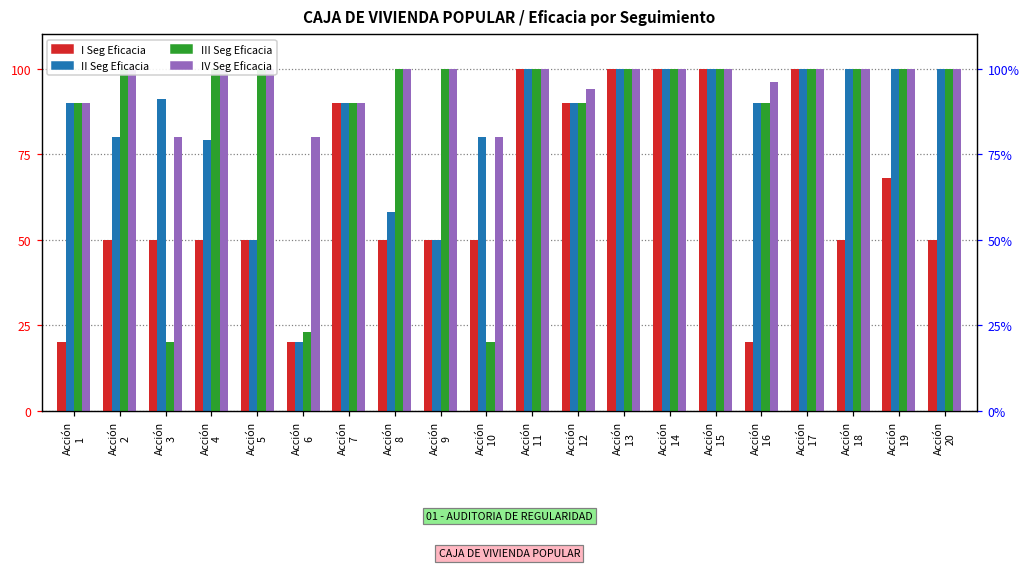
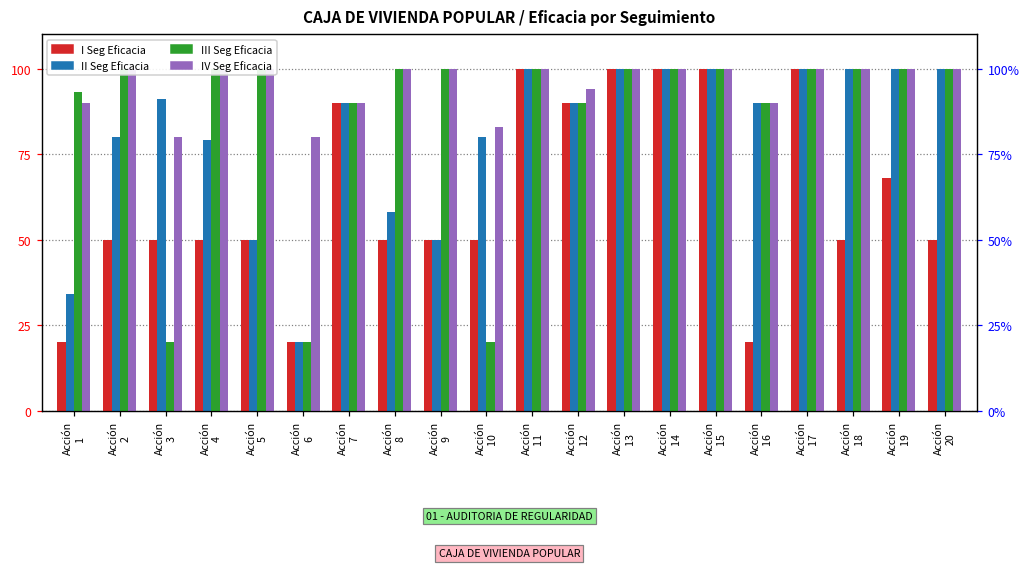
  {
    "I Seg Eficacia": {
      "Acción 1": 20,
      "Acción 2": 50,
      "Acción 3": 50,
      "Acción 4": 50,
      "Acción 5": 50,
      "Acción 6": 20,
      "Acción 7": 90,
      "Acción 8": 50,
      "Acción 9": 50,
      "Acción 10": 50,
      "Acción 11": 100,
      "Acción 12": 90,
      "Acción 13": 100,
      "Acción 14": 100,
      "Acción 15": 100,
      "Acción 16": 20,
      "Acción 17": 100,
      "Acción 18": 50,
      "Acción 19": 68,
      "Acción 20": 50
    },
    "II Seg Eficacia": {
-     "Acción 1": 90,
+     "Acción 1": 34,
      "Acción 2": 80,
      "Acción 3": 91,
      "Acción 4": 79,
      "Acción 5": 50,
      "Acción 6": 20,
      "Acción 7": 90,
      "Acción 8": 58,
      "Acción 9": 50,
      "Acción 10": 80,
      "Acción 11": 100,
      "Acción 12": 90,
      "Acción 13": 100,
      "Acción 14": 100,
      "Acción 15": 100,
      "Acción 16": 90,
      "Acción 17": 100,
      "Acción 18": 100,
      "Acción 19": 100,
      "Acción 20": 100
    },
    "III Seg Eficacia": {
-     "Acción 1": 90,
+     "Acción 1": 93,
      "Acción 3": 20,
-     "Acción 6": 23,
+     "Acción 6": 20,
      "Acción 7": 90,
      "Acción 8": 100,
      "Acción 9": 100,
      "Acción 10": 20,
      "Acción 11": 100,
      "Acción 12": 90,
      "Acción 13": 100,
      "Acción 14": 100,
      "Acción 15": 100,
      "Acción 16": 90,
      "Acción 17": 100,
      "Acción 18": 100,
      "Acción 19": 100,
      "Acción 20": 100
    },
    "IV Seg Eficacia": {
      "Acción 1": 90,
      "Acción 3": 80,
      "Acción 6": 80,
      "Acción 7": 90,
      "Acción 8": 100,
      "Acción 9": 100,
-     "Acción 10": 80,
+     "Acción 10": 83,
      "Acción 11": 100,
      "Acción 12": 94,
      "Acción 13": 100,
      "Acción 14": 100,
      "Acción 15": 100,
-     "Acción 16": 96,
+     "Acción 16": 90,
      "Acción 17": 100,
      "Acción 18": 100,
      "Acción 19": 100,
      "Acción 20": 100
    }
  }
